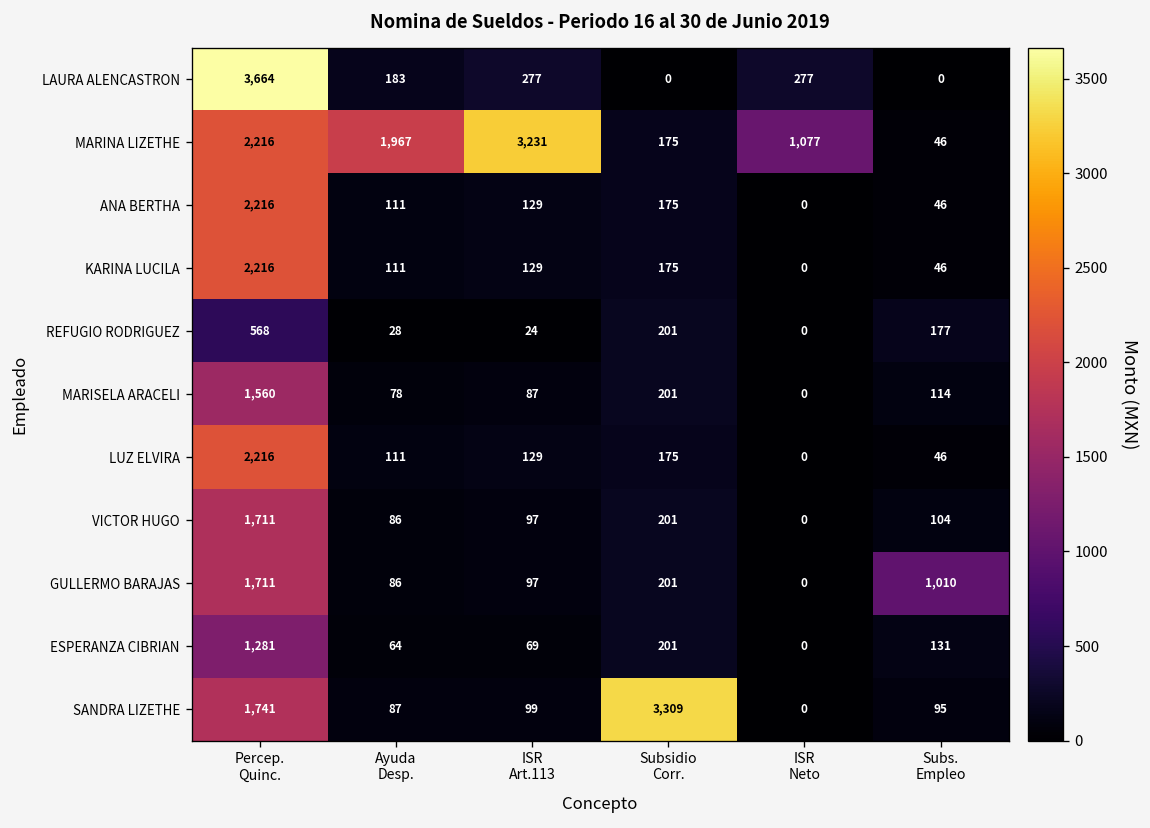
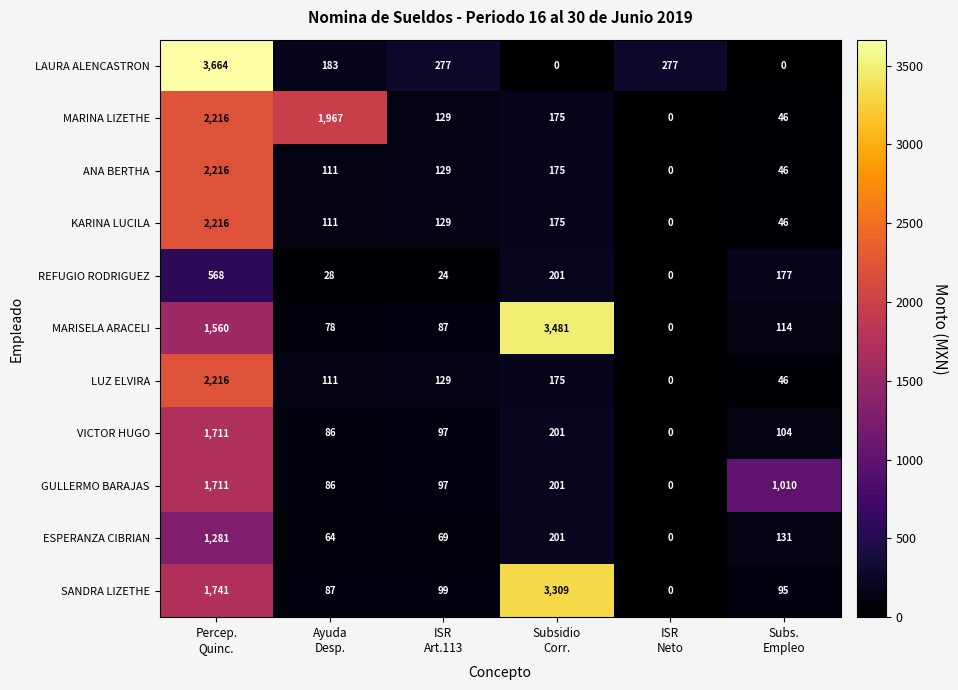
  {
    "LAURA ALENCASTRON": {
      "Percep. Quinc.": "3,664",
      "Ayuda Desp.": "183",
      "ISR Art.113": "277",
      "Subsidio Corr.": "0",
      "ISR Neto": "277",
      "Subs. Empleo": "0"
    },
    "MARINA LIZETHE": {
      "Percep. Quinc.": "2,216",
      "Ayuda Desp.": "1,967",
-     "ISR Art.113": "3,231",
+     "ISR Art.113": "129",
      "Subsidio Corr.": "175",
-     "ISR Neto": "1,077",
+     "ISR Neto": "0",
      "Subs. Empleo": "46"
    },
    "ANA BERTHA": {
      "Percep. Quinc.": "2,216",
      "Ayuda Desp.": "111",
      "ISR Art.113": "129",
      "Subsidio Corr.": "175",
      "ISR Neto": "0",
      "Subs. Empleo": "46"
    },
    "KARINA LUCILA": {
      "Percep. Quinc.": "2,216",
      "Ayuda Desp.": "111",
      "ISR Art.113": "129",
      "Subsidio Corr.": "175",
      "ISR Neto": "0",
      "Subs. Empleo": "46"
    },
    "REFUGIO RODRIGUEZ": {
      "Percep. Quinc.": "568",
      "Ayuda Desp.": "28",
      "ISR Art.113": "24",
      "Subsidio Corr.": "201",
      "ISR Neto": "0",
      "Subs. Empleo": "177"
    },
    "MARISELA ARACELI": {
      "Percep. Quinc.": "1,560",
      "Ayuda Desp.": "78",
      "ISR Art.113": "87",
-     "Subsidio Corr.": "201",
+     "Subsidio Corr.": "3,481",
      "ISR Neto": "0",
      "Subs. Empleo": "114"
    },
    "LUZ ELVIRA": {
      "Percep. Quinc.": "2,216",
      "Ayuda Desp.": "111",
      "ISR Art.113": "129",
      "Subsidio Corr.": "175",
      "ISR Neto": "0",
      "Subs. Empleo": "46"
    },
    "VICTOR HUGO": {
      "Percep. Quinc.": "1,711",
      "Ayuda Desp.": "86",
      "ISR Art.113": "97",
      "Subsidio Corr.": "201",
      "ISR Neto": "0",
      "Subs. Empleo": "104"
    },
    "GULLERMO BARAJAS": {
      "Percep. Quinc.": "1,711",
      "Ayuda Desp.": "86",
      "ISR Art.113": "97",
      "Subsidio Corr.": "201",
      "ISR Neto": "0",
      "Subs. Empleo": "1,010"
    },
    "ESPERANZA CIBRIAN": {
      "Percep. Quinc.": "1,281",
      "Ayuda Desp.": "64",
      "ISR Art.113": "69",
      "Subsidio Corr.": "201",
      "ISR Neto": "0",
      "Subs. Empleo": "131"
    },
    "SANDRA LIZETHE": {
      "Percep. Quinc.": "1,741",
      "Ayuda Desp.": "87",
      "ISR Art.113": "99",
      "Subsidio Corr.": "3,309",
      "ISR Neto": "0",
      "Subs. Empleo": "95"
    }
  }
